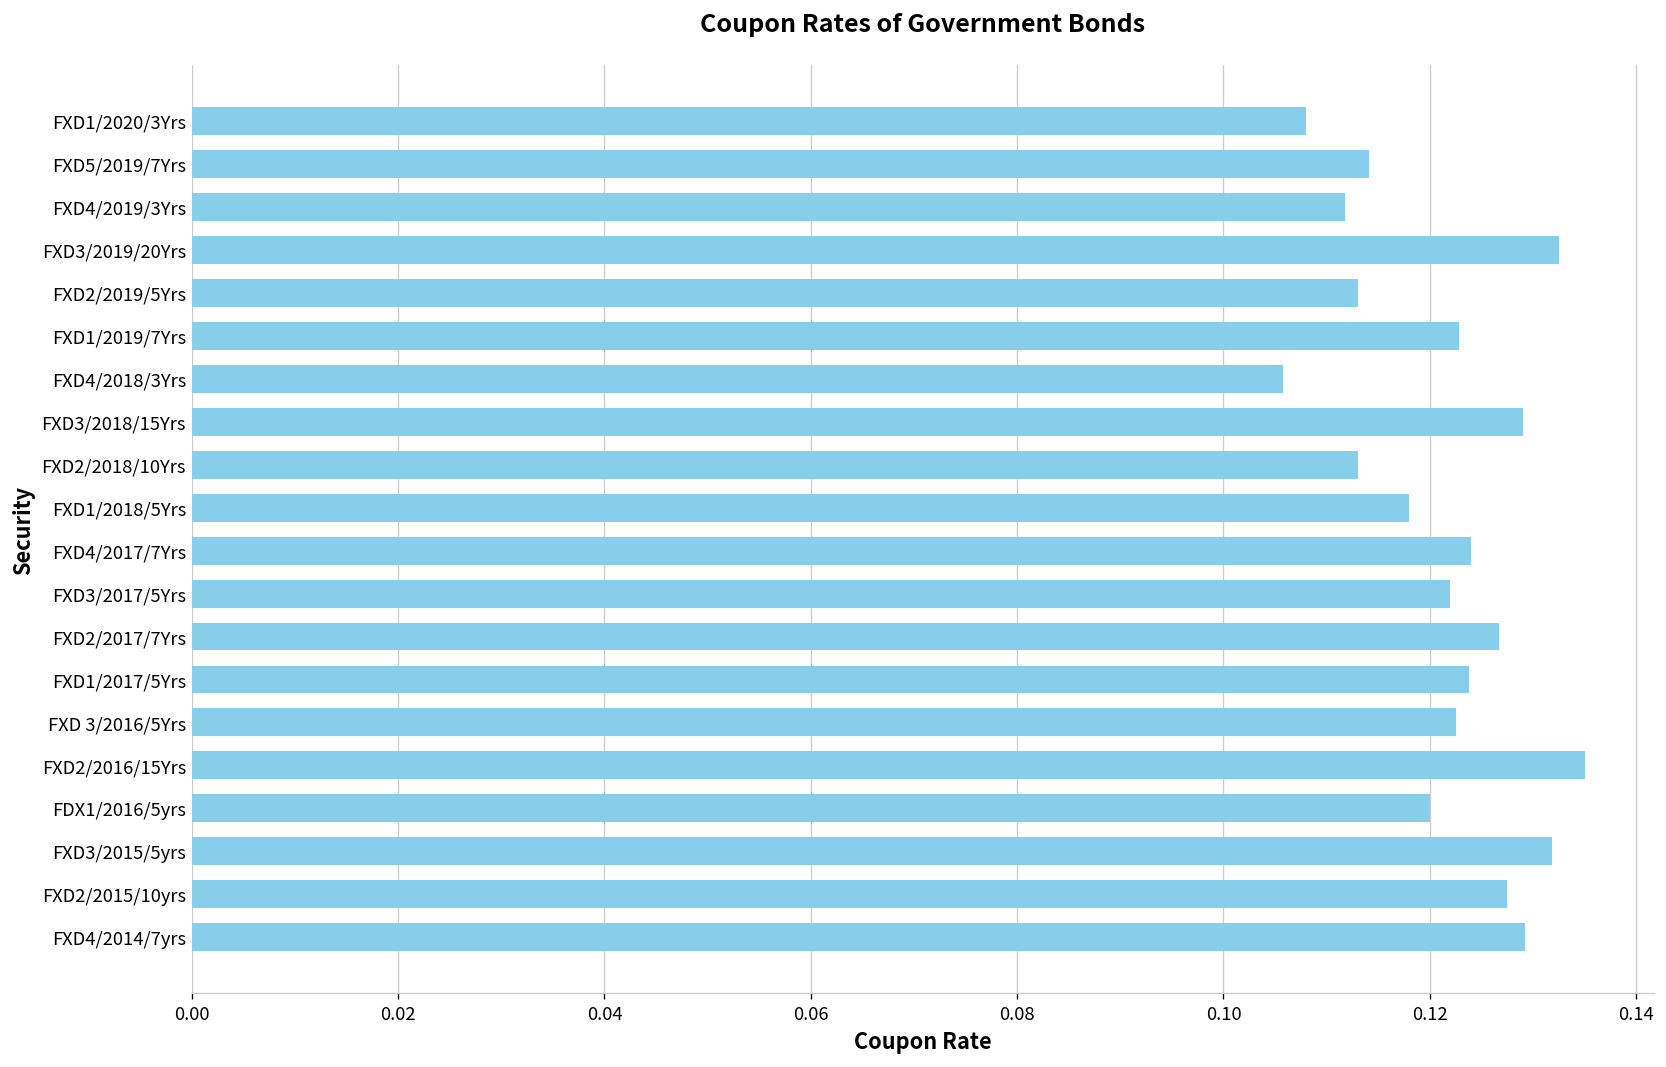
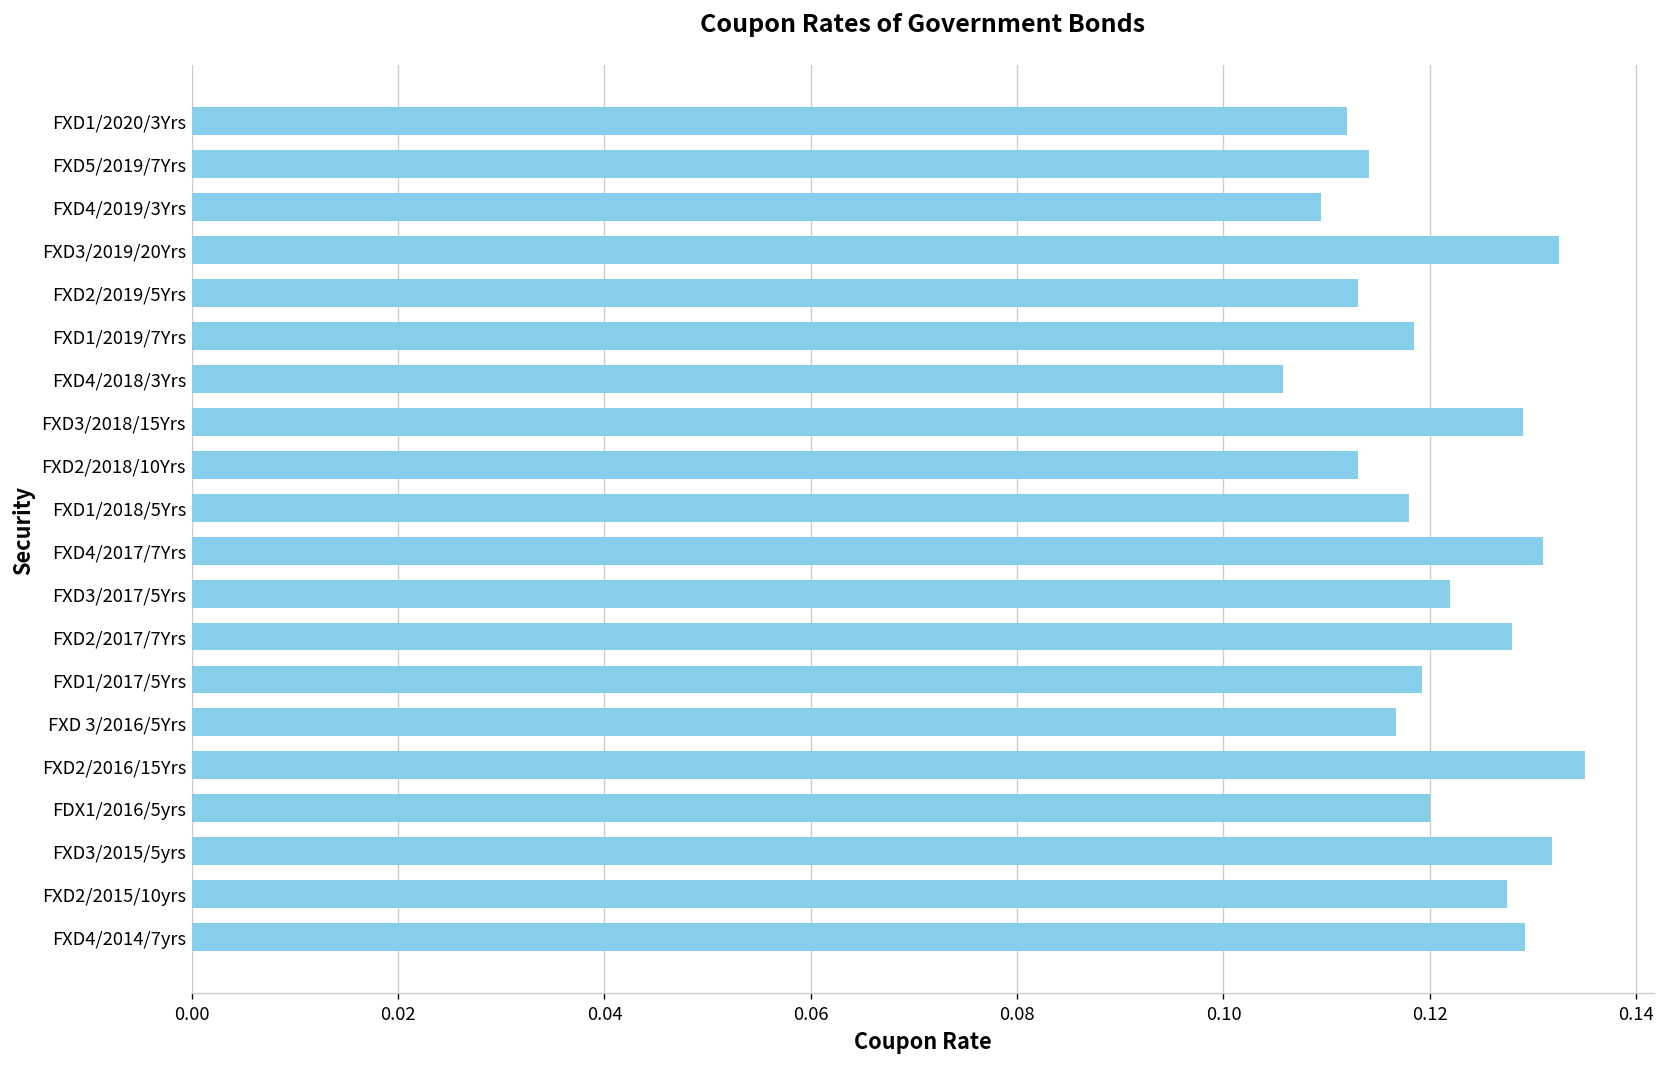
  {
-   "FXD1/2020/3Yrs": 0.108,
+   "FXD1/2020/3Yrs": 0.112,
    "FXD5/2019/7Yrs": 0.114,
-   "FXD4/2019/3Yrs": 0.112,
+   "FXD4/2019/3Yrs": 0.110,
    "FXD3/2019/20Yrs": 0.133,
    "FXD2/2019/5Yrs": 0.113,
-   "FXD1/2019/7Yrs": 0.123,
+   "FXD1/2019/7Yrs": 0.119,
    "FXD4/2018/3Yrs": 0.106,
    "FXD3/2018/15Yrs": 0.129,
    "FXD2/2018/10Yrs": 0.113,
    "FXD1/2018/5Yrs": 0.118,
-   "FXD4/2017/7Yrs": 0.124,
+   "FXD4/2017/7Yrs": 0.131,
    "FXD3/2017/5Yrs": 0.122,
-   "FXD2/2017/7Yrs": 0.127,
-   "FXD1/2017/5Yrs": 0.124,
-   "FXD 3/2016/5Yrs": 0.123,
+   "FXD2/2017/7Yrs": 0.128,
+   "FXD1/2017/5Yrs": 0.119,
+   "FXD 3/2016/5Yrs": 0.117,
    "FXD2/2016/15Yrs": 0.135,
    "FDX1/2016/5yrs": 0.120,
    "FXD3/2015/5yrs": 0.132,
    "FXD2/2015/10yrs": 0.127,
    "FXD4/2014/7yrs": 0.129
  }
